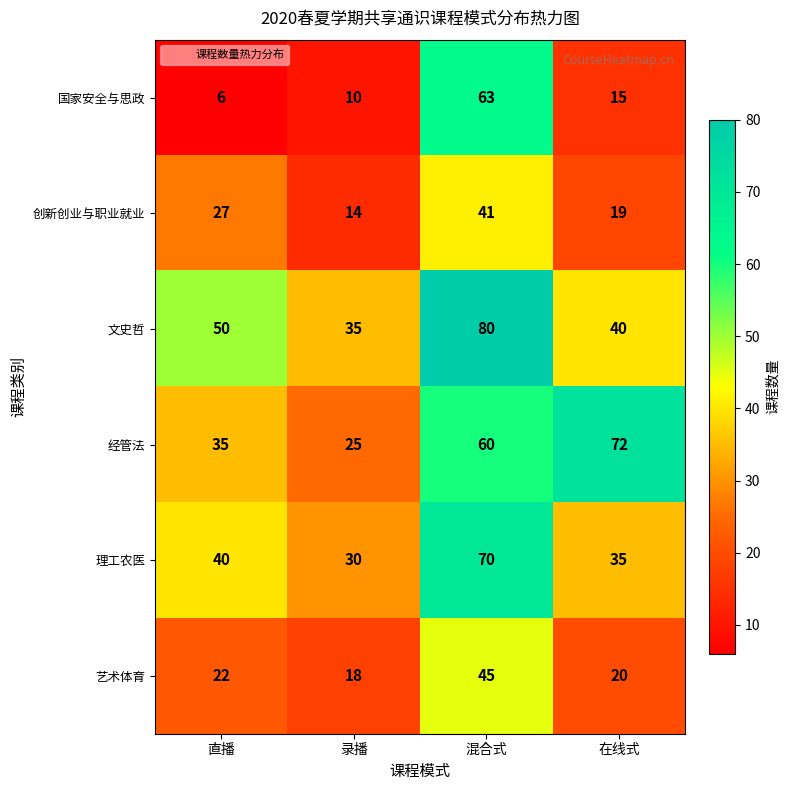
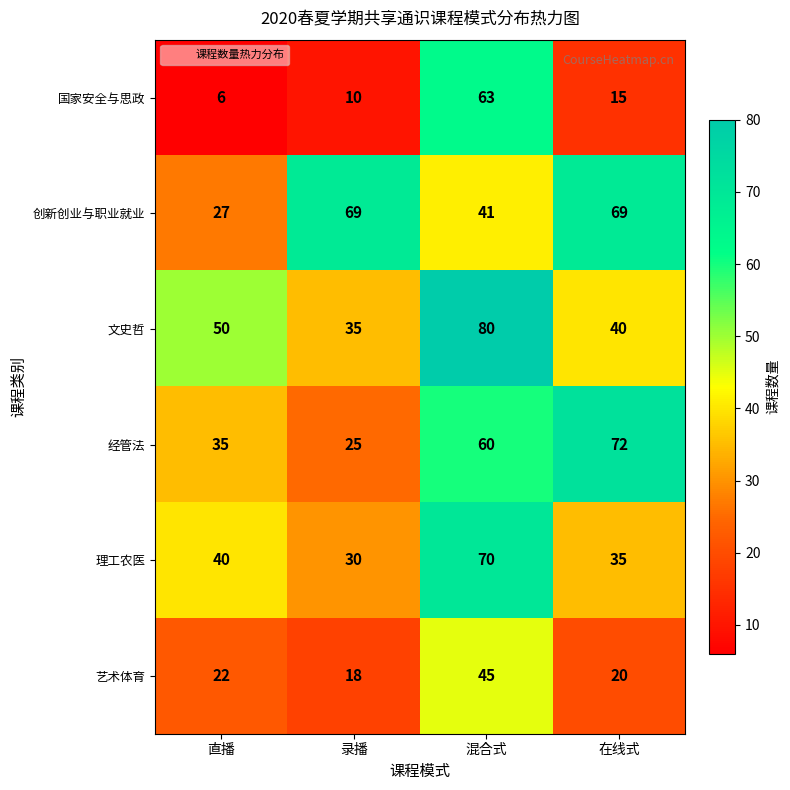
  {
    "国家安全与思政": {
      "直播": 6,
      "录播": 10,
      "混合式": 63
    },
    "创新创业与职业就业": {
      "直播": 27,
-     "录播": 14,
+     "录播": 69,
      "混合式": 41,
-     "在线式": 19
+     "在线式": 69
    },
    "文史哲": {
      "直播": 50,
      "录播": 35,
      "混合式": 80,
      "在线式": 40
    },
    "经管法": {
      "直播": 35,
      "录播": 25,
      "混合式": 60,
      "在线式": 72
    },
    "理工农医": {
      "直播": 40,
      "录播": 30,
      "混合式": 70,
      "在线式": 35
    },
    "艺术体育": {
      "直播": 22,
      "录播": 18,
      "混合式": 45,
      "在线式": 20
    }
  }
